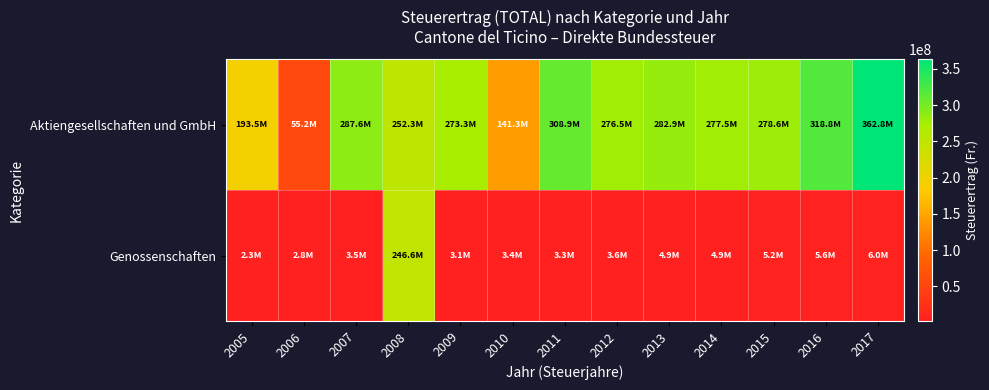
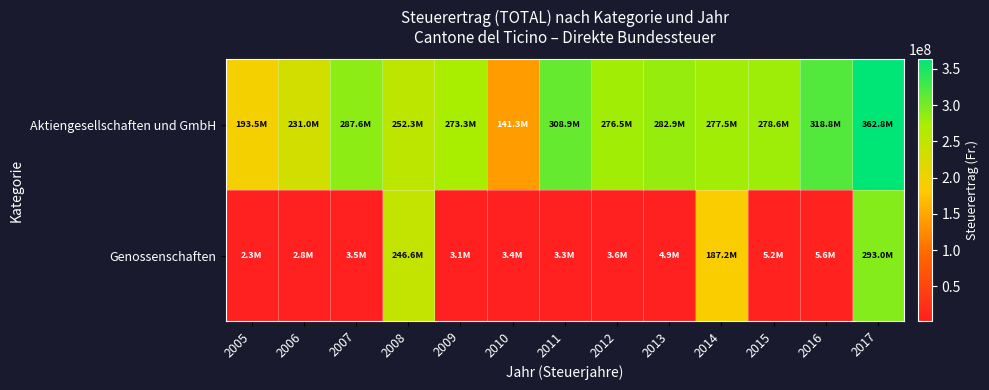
  {
    "Aktiengesellschaften und GmbH": {
      "2005": "193.5M",
-     "2006": "55.2M",
+     "2006": "231.0M",
      "2007": "287.6M",
      "2008": "252.3M",
      "2009": "273.3M",
      "2010": "141.3M",
      "2011": "308.9M",
      "2012": "276.5M",
      "2013": "282.9M",
      "2014": "277.5M",
      "2015": "278.6M",
      "2016": "318.8M",
      "2017": "362.8M"
    },
    "Genossenschaften": {
      "2005": "2.3M",
      "2006": "2.8M",
      "2007": "3.5M",
      "2008": "246.6M",
      "2009": "3.1M",
      "2010": "3.4M",
      "2011": "3.3M",
      "2012": "3.6M",
      "2013": "4.9M",
-     "2014": "4.9M",
+     "2014": "187.2M",
      "2015": "5.2M",
      "2016": "5.6M",
-     "2017": "6.0M"
+     "2017": "293.0M"
    }
  }
